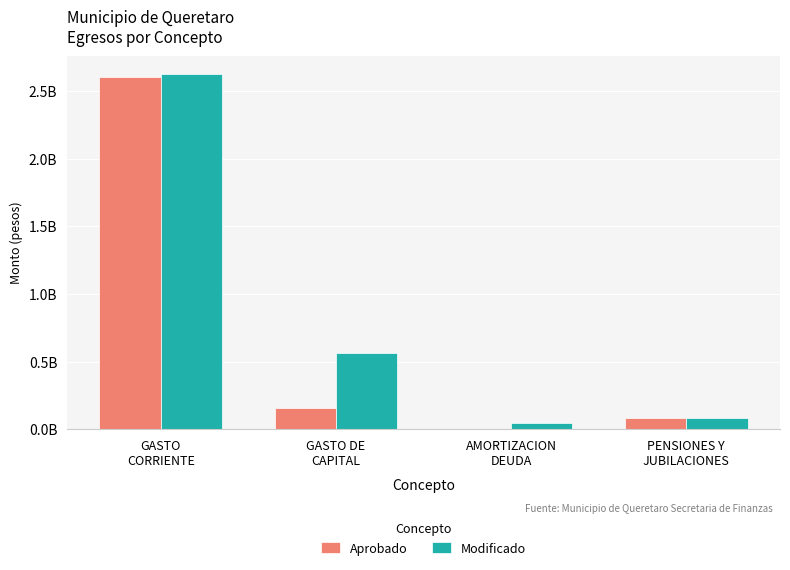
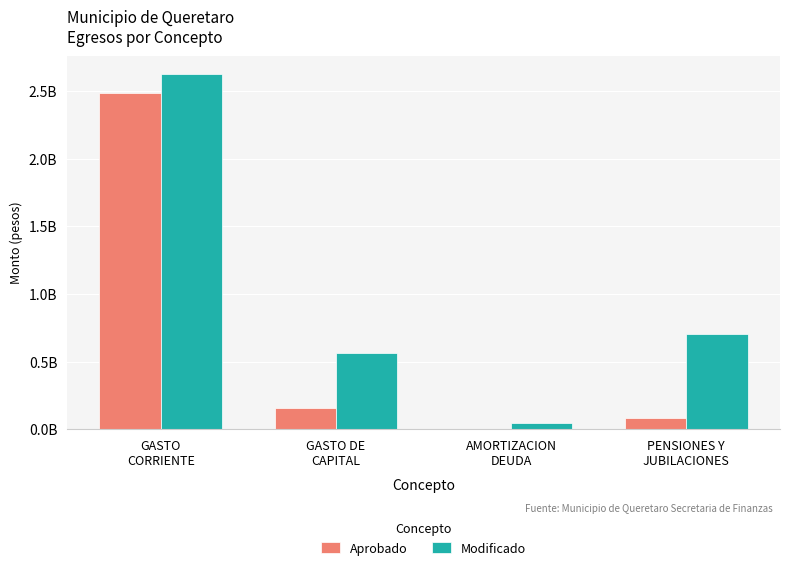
  {
    "Aprobado": {
-     "GASTO CORRIENTE": 2600000000,
+     "GASTO CORRIENTE": 2490000000,
      "GASTO DE CAPITAL": 160000000,
      "PENSIONES Y JUBILACIONES": 90000000
    },
    "Modificado": {
      "GASTO CORRIENTE": 2630000000,
      "GASTO DE CAPITAL": 570000000,
      "AMORTIZACION DEUDA": 40000000,
-     "PENSIONES Y JUBILACIONES": 90000000
+     "PENSIONES Y JUBILACIONES": 710000000
    }
  }
